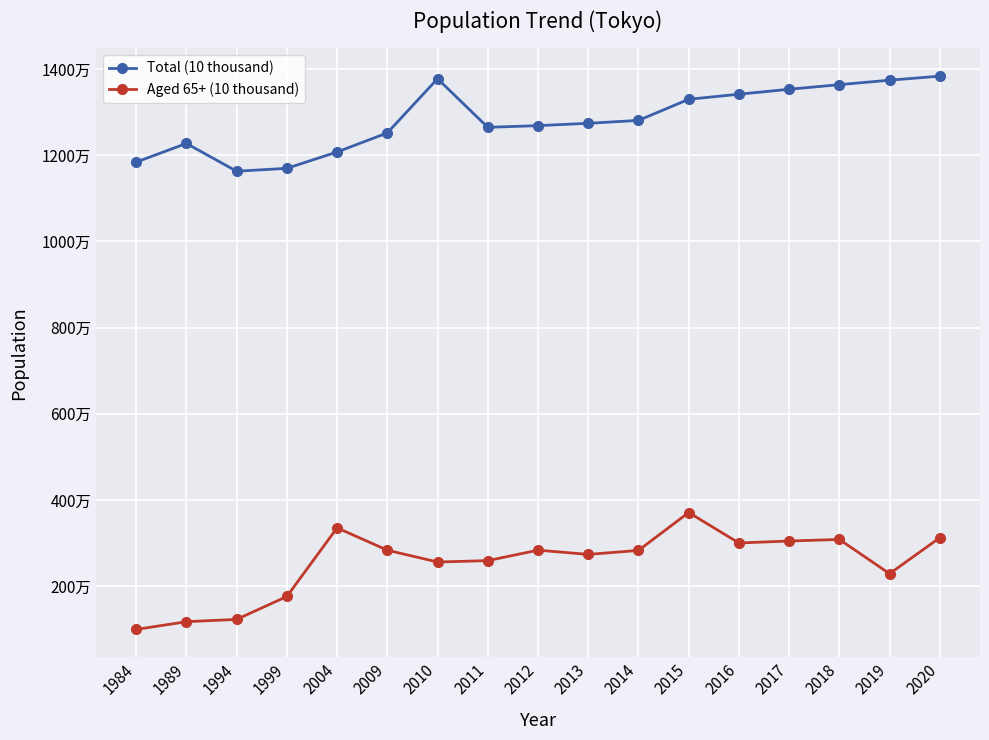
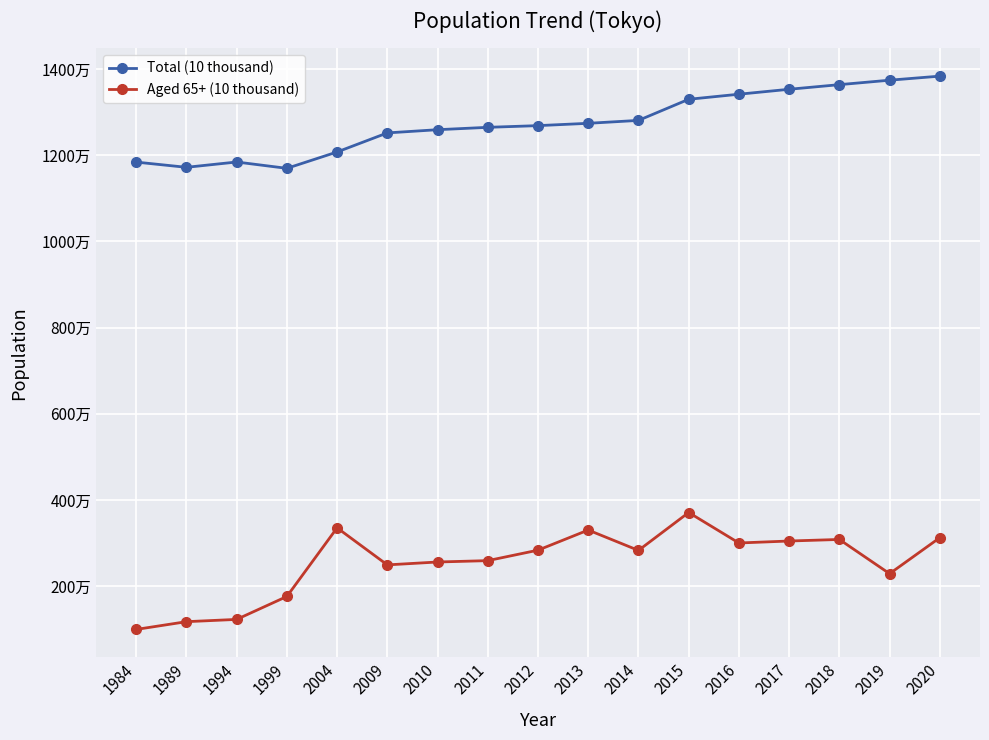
  {
    "Total (10 thousand)": {
      "1984": "1180万",
-     "1989": "1230万",
-     "1994": "1160万",
+     "1989": "1170万",
+     "1994": "1180万",
      "1999": "1170万",
      "2004": "1210万",
      "2009": "1250万",
-     "2010": "1380万",
+     "2010": "1260万",
      "2011": "1260万",
      "2012": "1270万",
      "2013": "1270万",
      "2014": "1280万",
      "2015": "1330万",
      "2016": "1340万",
      "2017": "1350万",
      "2018": "1360万",
      "2019": "1370万",
      "2020": "1380万"
    },
    "Aged 65+ (10 thousand)": {
      "1984": "100万",
      "1989": "120万",
      "1994": "120万",
      "1999": "180万",
      "2004": "340万",
-     "2009": "280万",
+     "2009": "250万",
      "2010": "260万",
      "2011": "260万",
      "2012": "280万",
-     "2013": "270万",
+     "2013": "330万",
      "2014": "280万",
      "2015": "370万",
      "2016": "300万",
      "2017": "300万",
      "2018": "310万",
      "2019": "230万",
      "2020": "310万"
    }
  }
